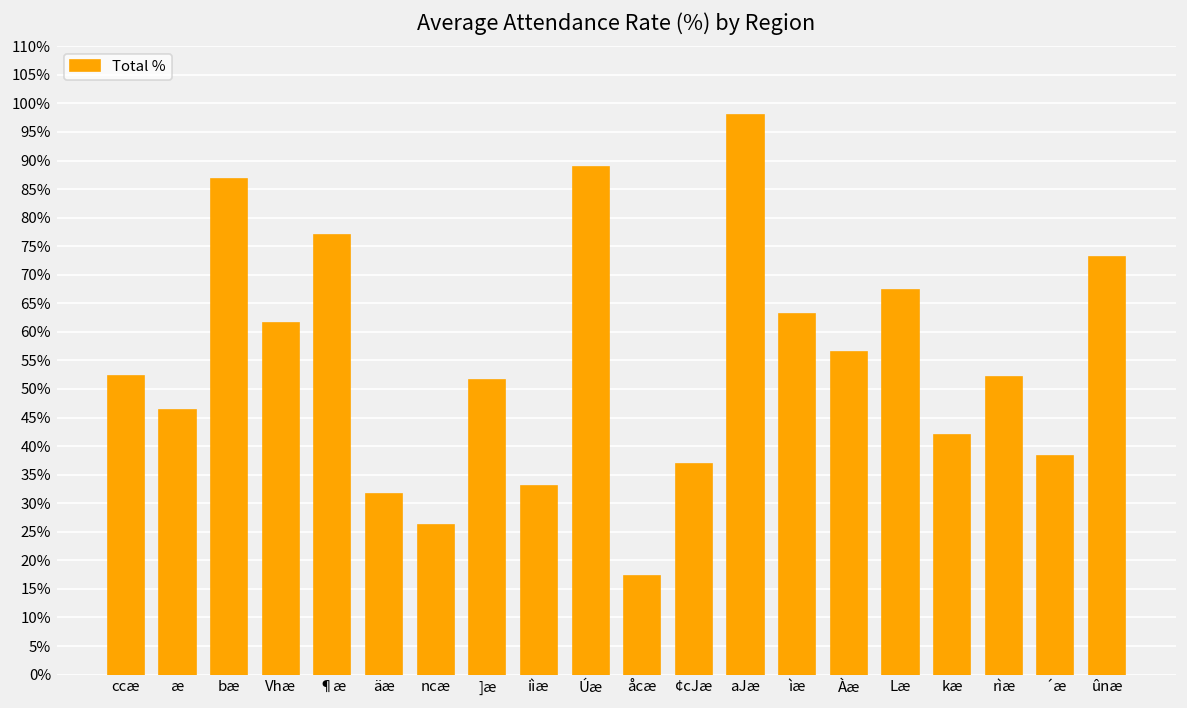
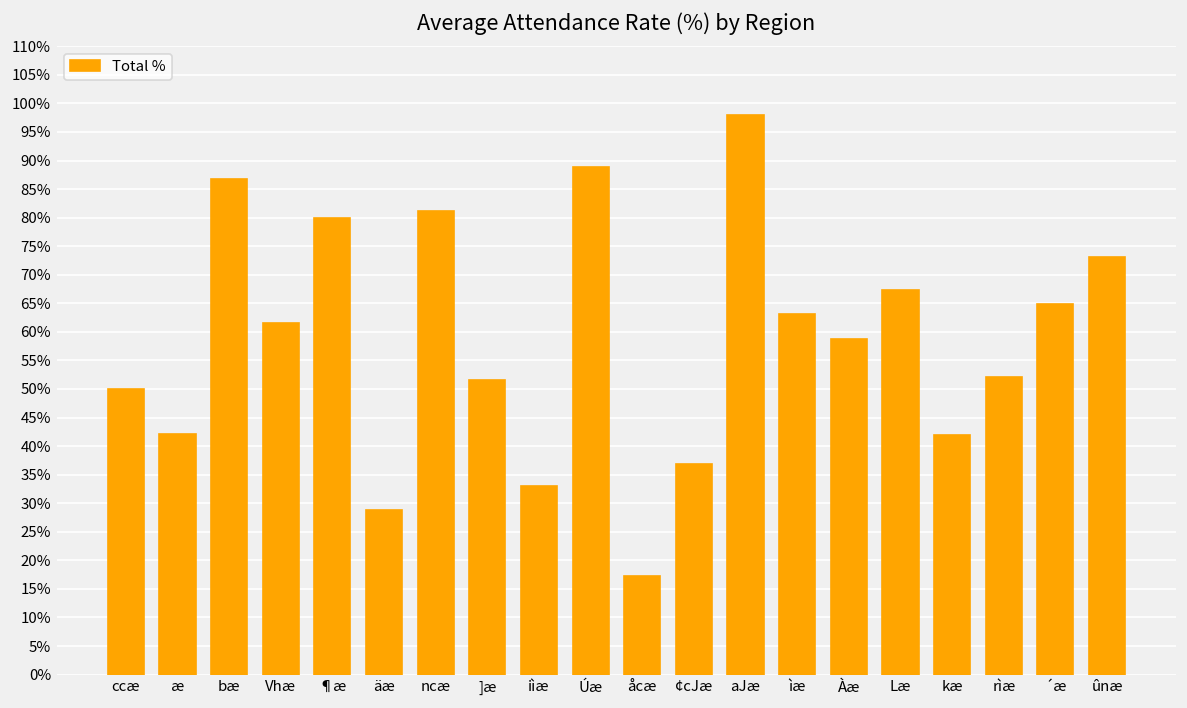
  {
-   "ccæ": "52%",
-   "æ": "46%",
+   "ccæ": "50%",
+   "æ": "42%",
    "bæ": "87%",
    "Vhæ": "62%",
-   "¶æ": "77%",
-   "äæ": "32%",
-   "ncæ": "26%",
+   "¶æ": "80%",
+   "äæ": "29%",
+   "ncæ": "81%",
    "]æ": "52%",
    "iìæ": "33%",
    "Úæ": "89%",
    "åcæ": "17%",
    "¢cJæ": "37%",
    "aJæ": "98%",
    "ìæ": "63%",
-   "Àæ": "56%",
+   "Àæ": "59%",
    "Læ": "67%",
    "kæ": "42%",
    "rìæ": "52%",
-   "´æ": "38%",
+   "´æ": "65%",
    "ûnæ": "73%"
  }
